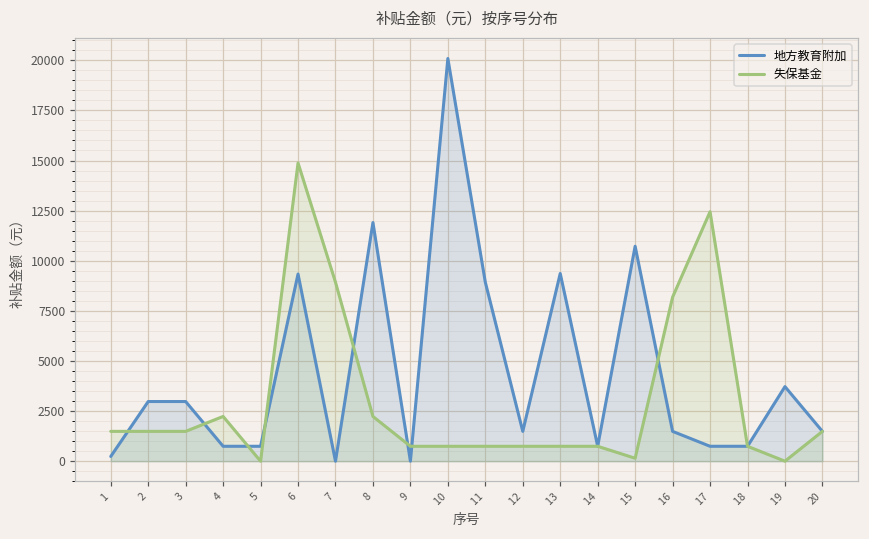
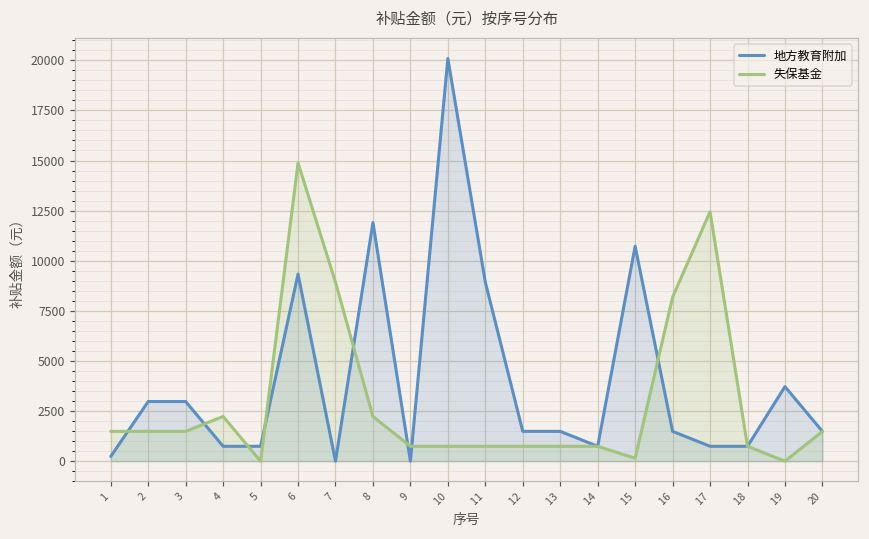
  {
    "地方教育附加": {
      "1": 200,
      "2": 3000,
      "3": 3000,
      "4": 700,
      "5": 700,
      "6": 9300,
      "7": 0,
      "8": 11900,
      "9": 0,
      "10": 20100,
      "11": 8900,
      "12": 1500,
-     "13": 9400,
+     "13": 1500,
      "15": 10700,
      "16": 1500,
      "17": 700,
      "19": 3700
    },
    "失保基金": {
      "1": 1500,
      "2": 1500,
      "3": 1500,
      "4": 2200,
      "5": 0,
      "6": 14900,
      "7": 8900,
      "8": 2200,
      "9": 700,
      "10": 700,
      "11": 700,
      "12": 700,
      "13": 700,
      "15": 100,
      "16": 8200,
      "17": 12400,
      "19": 0
    }
  }
